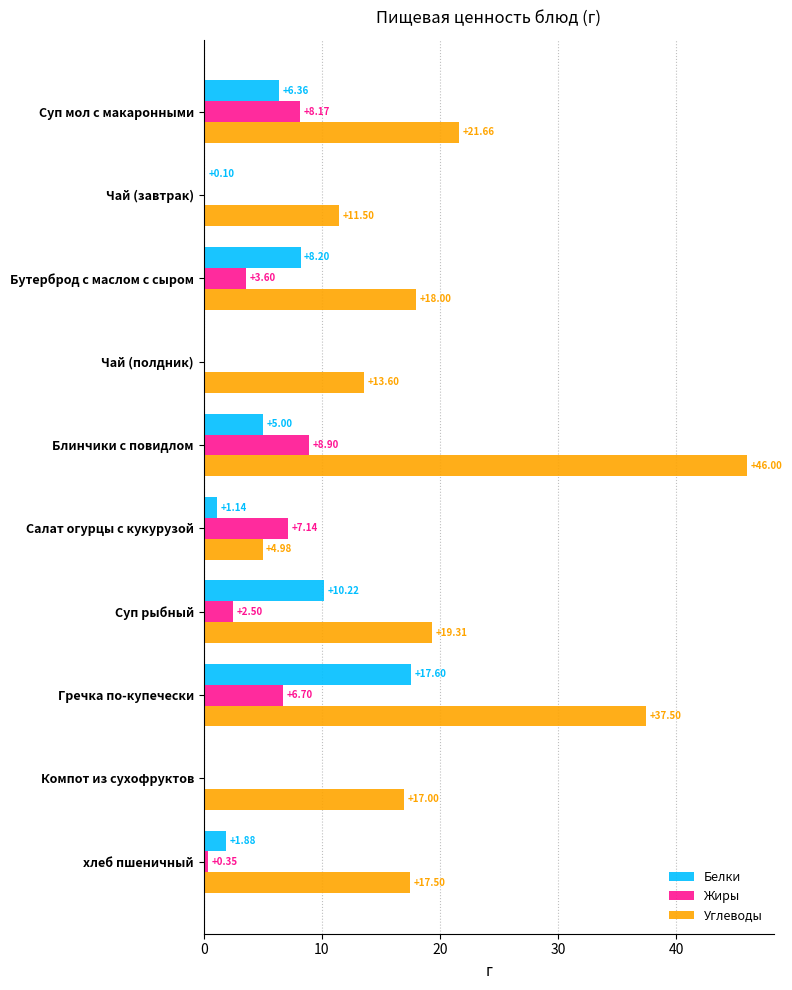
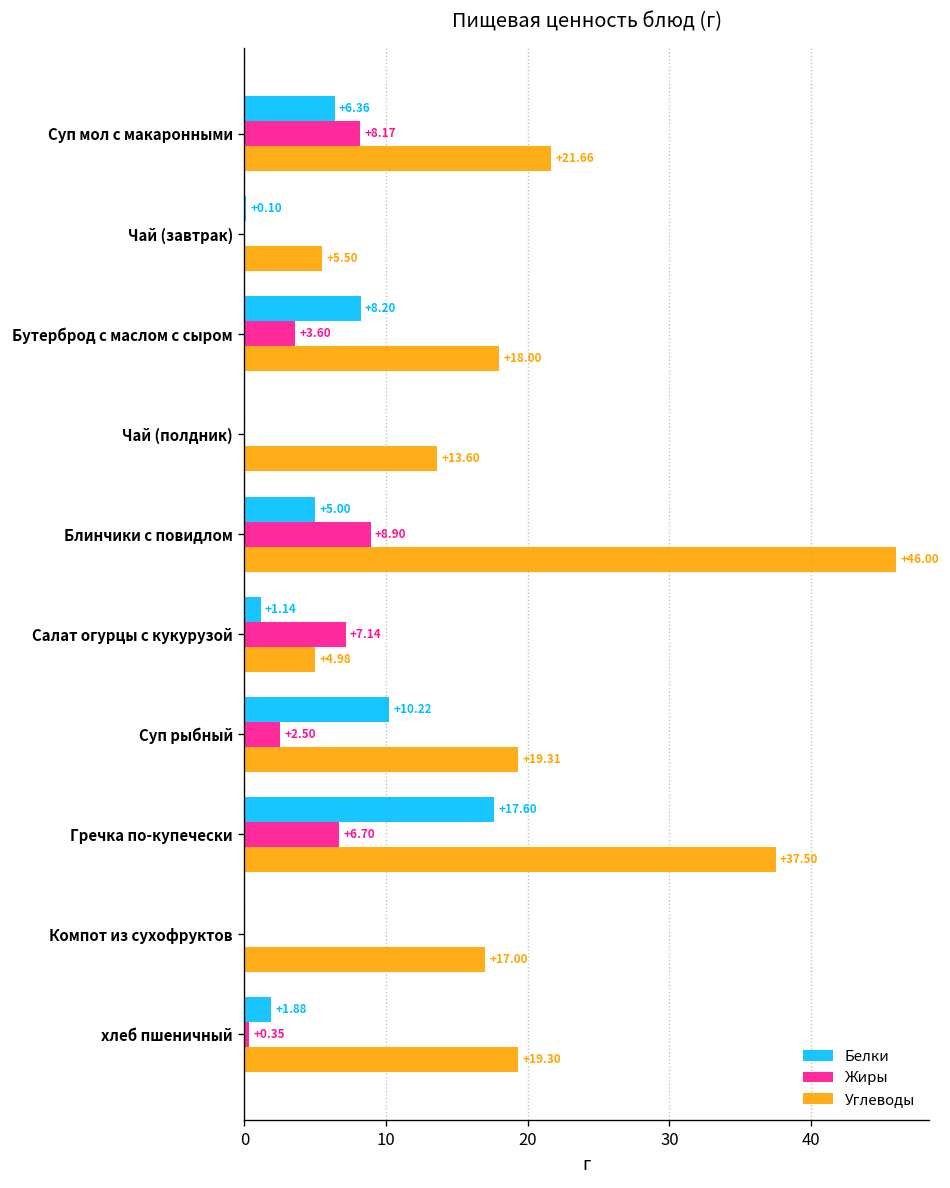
  {
    "Белки": {
      "Суп мол с макаронными": "+6.36",
      "Чай (завтрак)": "+0.10",
      "Бутерброд с маслом с сыром": "+8.20",
      "Блинчики с повидлом": "+5.00",
      "Салат огурцы с кукурузой": "+1.14",
      "Суп рыбный": "+10.22",
      "Гречка по-купечески": "+17.60",
      "хлеб пшеничный": "+1.88"
    },
    "Жиры": {
      "Суп мол с макаронными": "+8.17",
      "Бутерброд с маслом с сыром": "+3.60",
      "Блинчики с повидлом": "+8.90",
      "Салат огурцы с кукурузой": "+7.14",
      "Суп рыбный": "+2.50",
      "Гречка по-купечески": "+6.70",
      "хлеб пшеничный": "+0.35"
    },
    "Углеводы": {
      "Суп мол с макаронными": "+21.66",
-     "Чай (завтрак)": "+11.50",
+     "Чай (завтрак)": "+5.50",
      "Бутерброд с маслом с сыром": "+18.00",
      "Чай (полдник)": "+13.60",
      "Блинчики с повидлом": "+46.00",
      "Салат огурцы с кукурузой": "+4.98",
      "Суп рыбный": "+19.31",
      "Гречка по-купечески": "+37.50",
      "Компот из сухофруктов": "+17.00",
-     "хлеб пшеничный": "+17.50"
+     "хлеб пшеничный": "+19.30"
    }
  }
